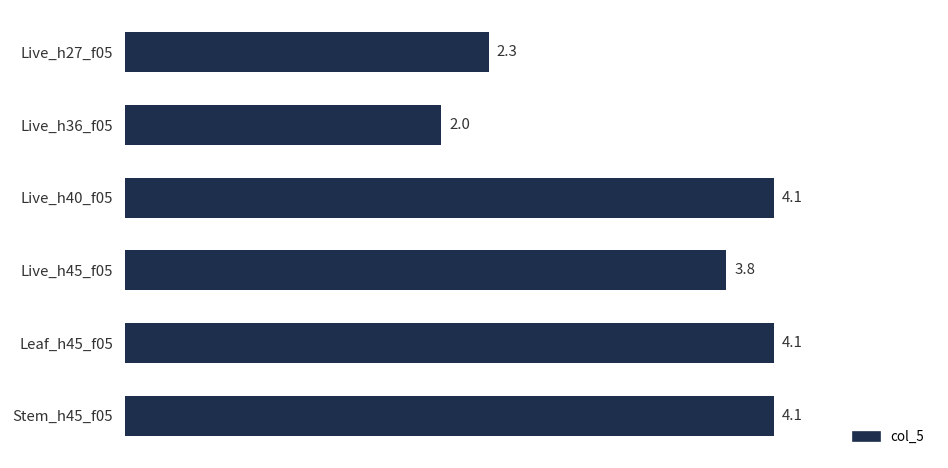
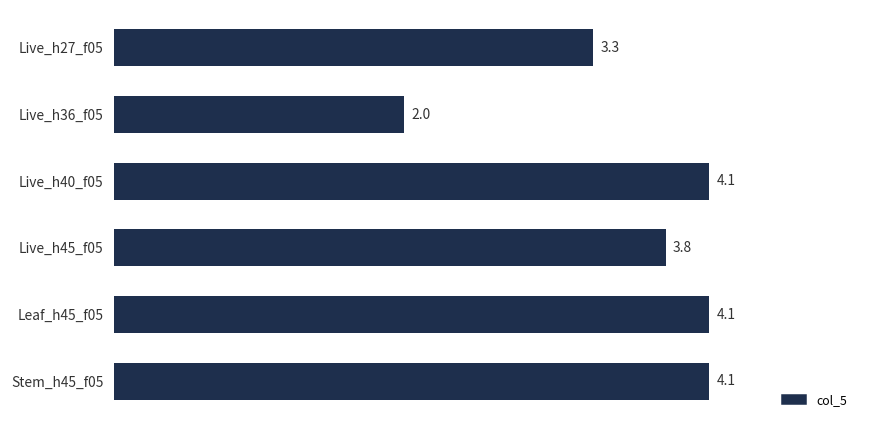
  {
-   "Live_h27_f05": 2.3,
+   "Live_h27_f05": 3.3,
    "Live_h36_f05": 2.0,
    "Live_h40_f05": 4.1,
    "Live_h45_f05": 3.8,
    "Leaf_h45_f05": 4.1,
    "Stem_h45_f05": 4.1
  }
